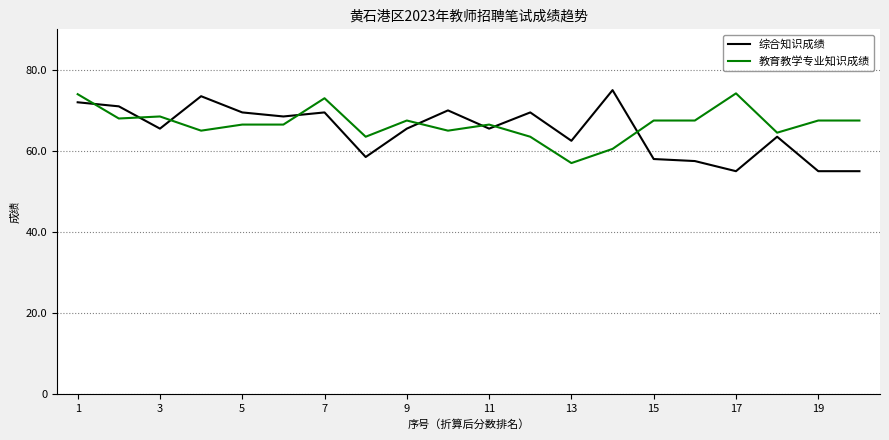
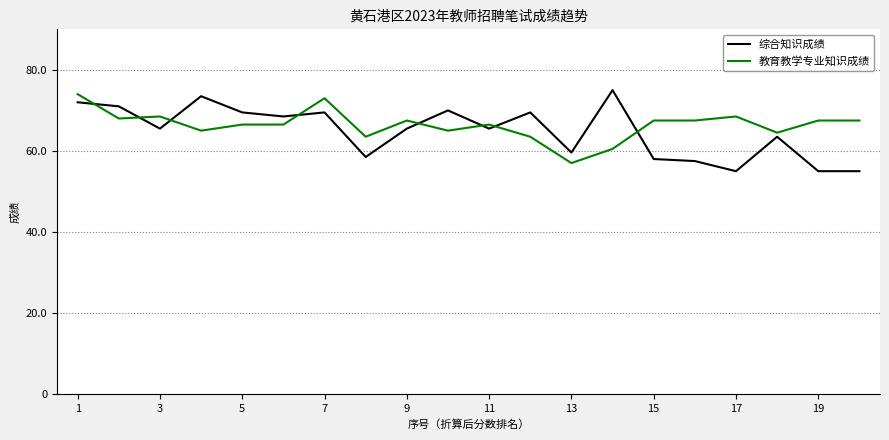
  {
    "综合知识成绩": {
      "1": 72,
      "3": 66,
      "5": 70,
      "7": 70,
      "9": 66,
      "11": 66,
-     "13": 63,
+     "13": 60,
      "15": 58,
      "17": 55,
      "19": 55
    },
    "教育教学专业知识成绩": {
      "1": 74,
      "3": 69,
      "5": 67,
      "7": 73,
      "9": 68,
      "11": 67,
      "13": 57,
      "15": 68,
-     "17": 74,
+     "17": 69,
      "19": 68
    }
  }
